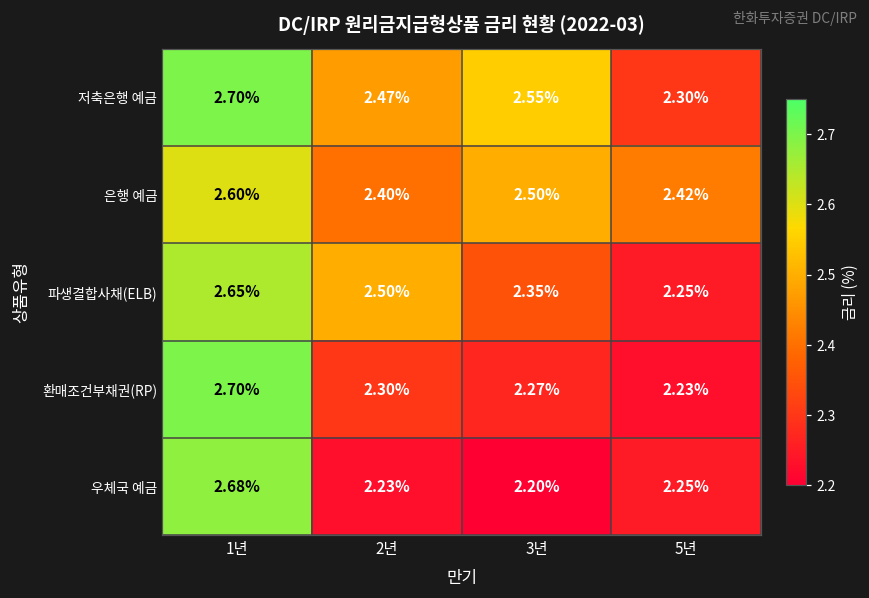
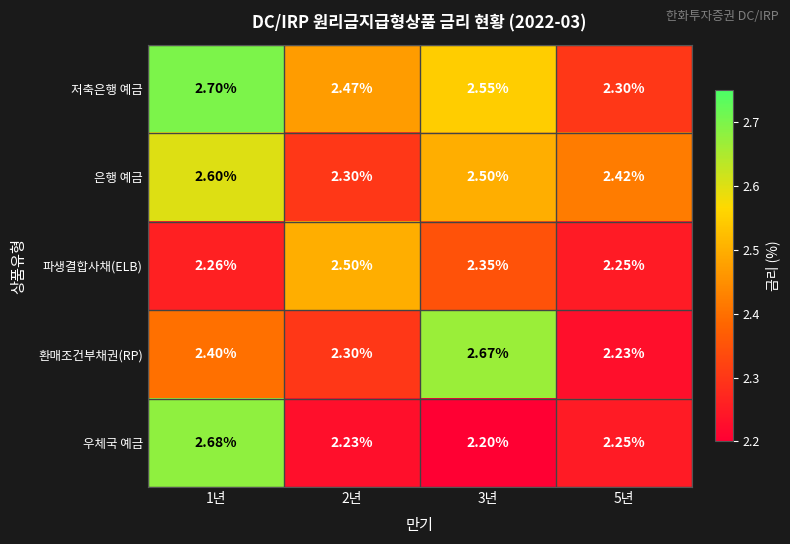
  {
    "저축은행 예금": {
      "1년": "2.70%",
      "2년": "2.47%",
      "3년": "2.55%",
      "5년": "2.30%"
    },
    "은행 예금": {
      "1년": "2.60%",
-     "2년": "2.40%",
+     "2년": "2.30%",
      "3년": "2.50%",
      "5년": "2.42%"
    },
    "파생결합사채(ELB)": {
-     "1년": "2.65%",
+     "1년": "2.26%",
      "2년": "2.50%",
      "3년": "2.35%",
      "5년": "2.25%"
    },
    "환매조건부채권(RP)": {
-     "1년": "2.70%",
+     "1년": "2.40%",
      "2년": "2.30%",
-     "3년": "2.27%",
+     "3년": "2.67%",
      "5년": "2.23%"
    },
    "우체국 예금": {
      "1년": "2.68%",
      "2년": "2.23%",
      "3년": "2.20%",
      "5년": "2.25%"
    }
  }
